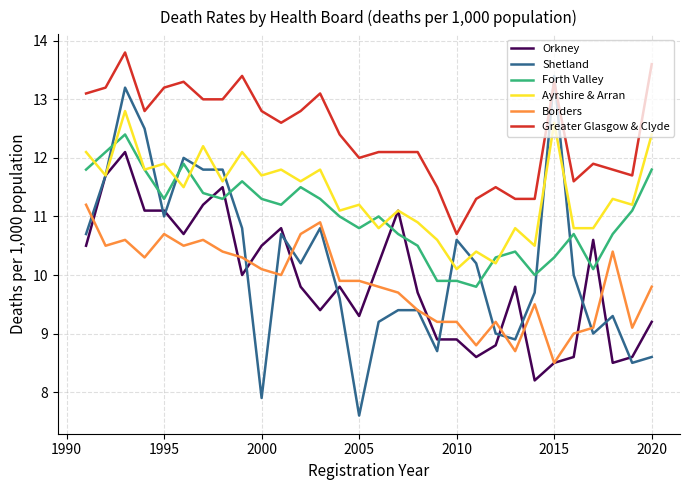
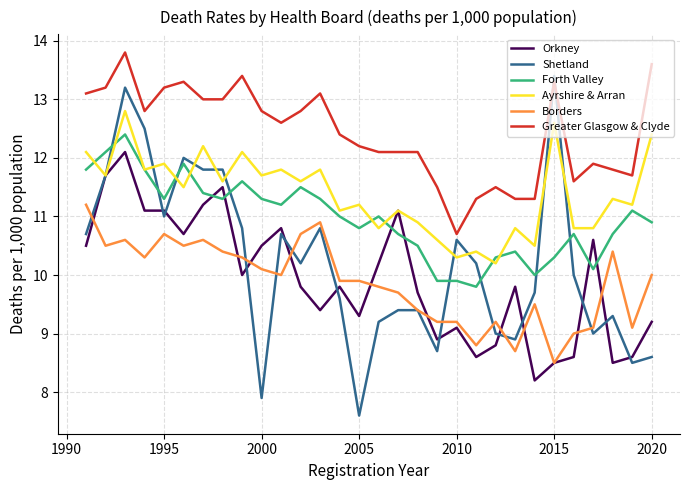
  {
    "Orkney": {
      "1995": 11.1,
      "2000": 10.5,
      "2005": 9.3,
-     "2010": 8.9,
+     "2010": 9.1,
      "2020": 9.2
    },
    "Shetland": {
      "1995": 11.0,
      "2000": 7.9,
      "2005": 7.6,
      "2010": 10.6,
      "2020": 8.6
    },
    "Forth Valley": {
      "1995": 11.3,
      "2000": 11.3,
      "2005": 10.8,
      "2010": 9.9,
      "2015": 10.3,
-     "2020": 11.8
+     "2020": 10.9
    },
    "Ayrshire & Arran": {
      "1995": 11.9,
      "2000": 11.7,
      "2005": 11.2,
-     "2010": 10.1
+     "2010": 10.3
    },
    "Borders": {
      "1995": 10.7,
      "2000": 10.1,
      "2005": 9.9,
      "2010": 9.2,
-     "2020": 9.8
+     "2020": 10.0
    },
    "Greater Glasgow & Clyde": {
      "1995": 13.2,
      "2000": 12.8,
-     "2005": 12.0,
+     "2005": 12.2,
      "2010": 10.7
    }
  }
